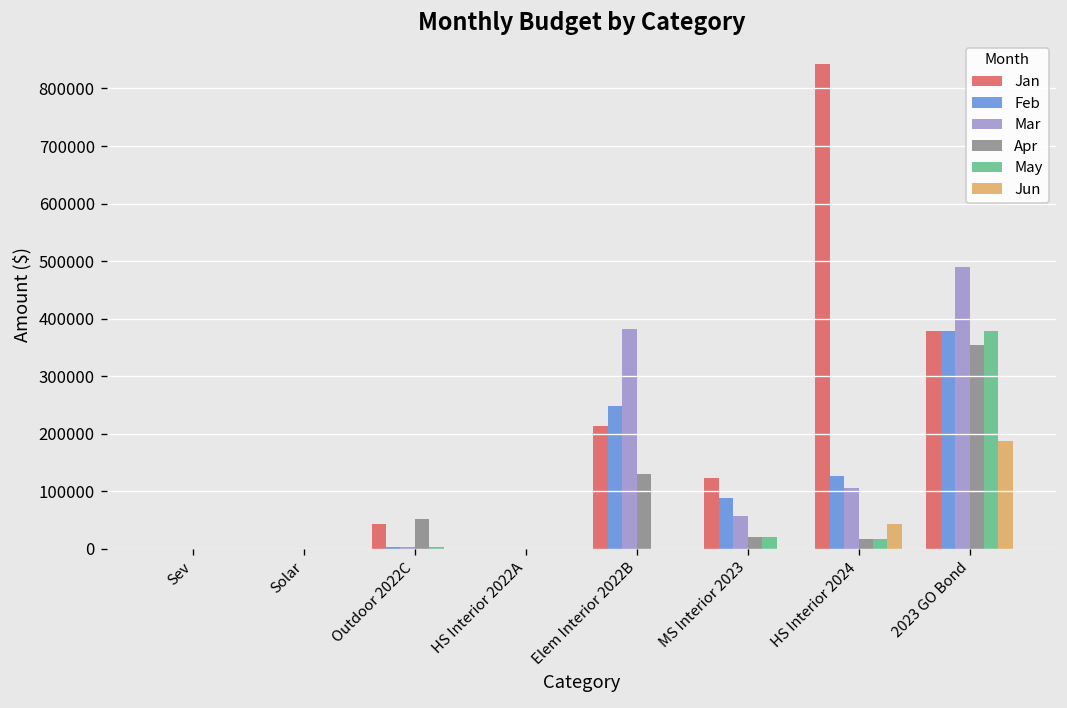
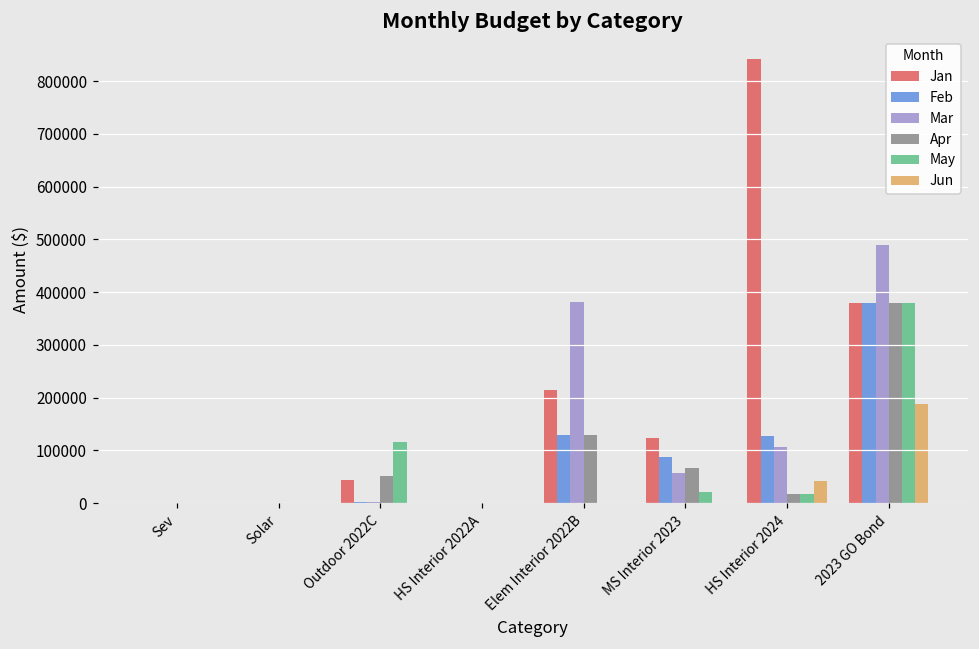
  {
    "Jan": {
      "Sev": 0,
      "Solar": 0,
      "Outdoor 2022C": 40000,
      "HS Interior 2022A": 0,
      "Elem Interior 2022B": 210000,
      "MS Interior 2023": 120000,
      "HS Interior 2024": 840000,
      "2023 GO Bond": 380000
    },
    "Feb": {
      "Sev": 0,
      "Solar": 0,
      "HS Interior 2022A": 0,
-     "Elem Interior 2022B": 250000,
+     "Elem Interior 2022B": 130000,
      "MS Interior 2023": 90000,
      "HS Interior 2024": 130000,
      "2023 GO Bond": 380000
    },
    "Mar": {
      "Sev": 0,
      "Solar": 0,
      "HS Interior 2022A": 0,
      "Elem Interior 2022B": 380000,
      "MS Interior 2023": 60000,
      "HS Interior 2024": 110000,
      "2023 GO Bond": 490000
    },
    "Apr": {
      "Sev": 0,
      "Solar": 0,
      "Outdoor 2022C": 50000,
      "HS Interior 2022A": 0,
      "Elem Interior 2022B": 130000,
-     "MS Interior 2023": 20000,
+     "MS Interior 2023": 70000,
      "HS Interior 2024": 20000,
-     "2023 GO Bond": 350000
+     "2023 GO Bond": 380000
    },
    "May": {
      "Sev": 0,
      "Solar": 0,
-     "Outdoor 2022C": 0,
+     "Outdoor 2022C": 120000,
      "HS Interior 2022A": 0,
      "Elem Interior 2022B": 0,
      "MS Interior 2023": 20000,
      "HS Interior 2024": 20000,
      "2023 GO Bond": 380000
    },
    "Jun": {
      "Sev": 0,
      "Solar": 0,
      "Outdoor 2022C": 0,
      "HS Interior 2022A": 0,
      "Elem Interior 2022B": 0,
      "MS Interior 2023": 0,
      "HS Interior 2024": 40000,
      "2023 GO Bond": 190000
    }
  }
